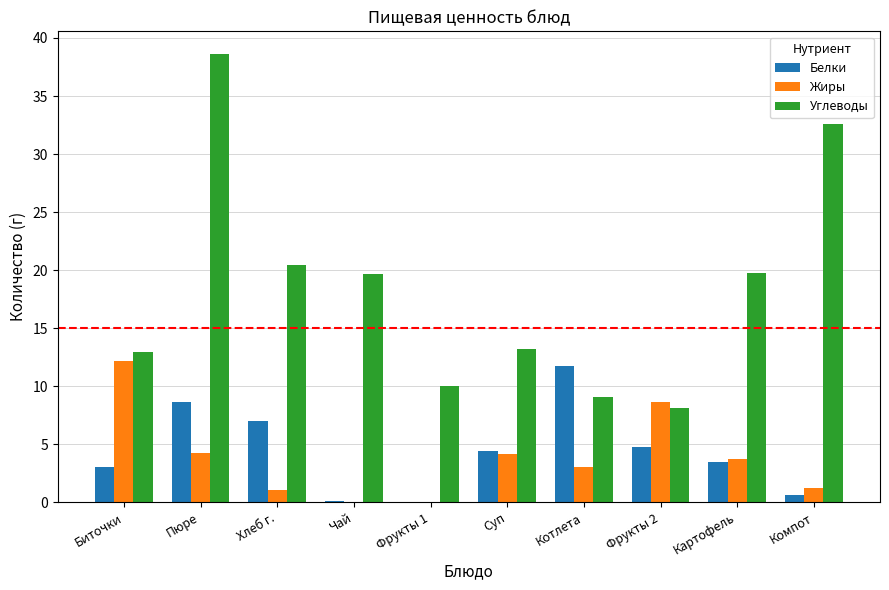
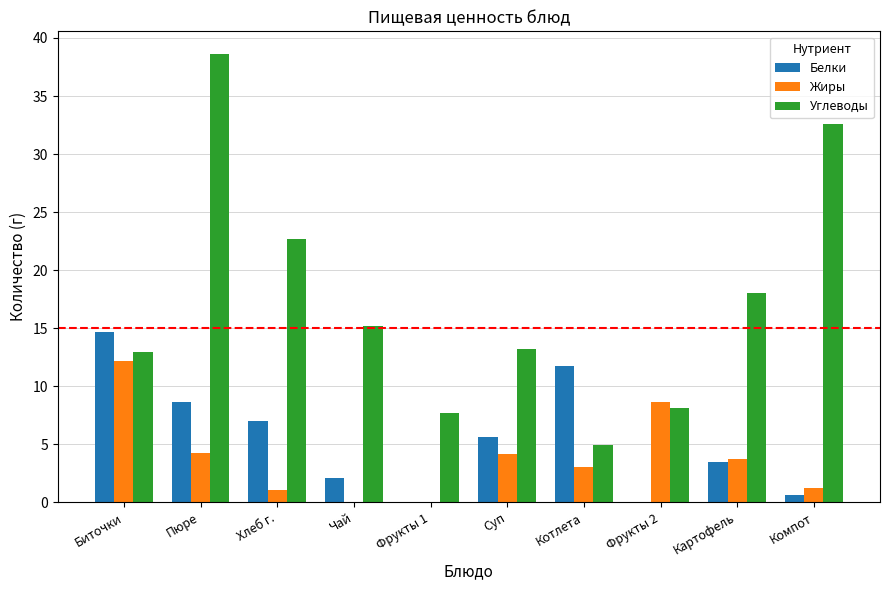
  {
    "Белки": {
-     "Биточки": 3.0,
+     "Биточки": 14.7,
      "Пюре": 8.6,
      "Хлеб г.": 7.0,
-     "Чай": 0.1,
+     "Чай": 2.1,
      "Фрукты 1": 0.0,
-     "Суп": 4.4,
+     "Суп": 5.6,
      "Котлета": 11.7,
-     "Фрукты 2": 4.8,
+     "Фрукты 2": 0.0,
      "Картофель": 3.5,
      "Компот": 0.6
    },
    "Жиры": {
      "Биточки": 12.1,
      "Пюре": 4.2,
      "Хлеб г.": 1.1,
      "Фрукты 1": 0.0,
      "Суп": 4.2,
      "Котлета": 3.0,
      "Фрукты 2": 8.6,
      "Картофель": 3.7,
      "Компот": 1.2
    },
    "Углеводы": {
      "Биточки": 13.0,
      "Пюре": 38.6,
-     "Хлеб г.": 20.4,
-     "Чай": 19.7,
-     "Фрукты 1": 10.0,
+     "Хлеб г.": 22.7,
+     "Чай": 15.2,
+     "Фрукты 1": 7.7,
      "Суп": 13.2,
-     "Котлета": 9.1,
+     "Котлета": 4.9,
      "Фрукты 2": 8.1,
-     "Картофель": 19.7,
+     "Картофель": 18.0,
      "Компот": 32.6
    }
  }
